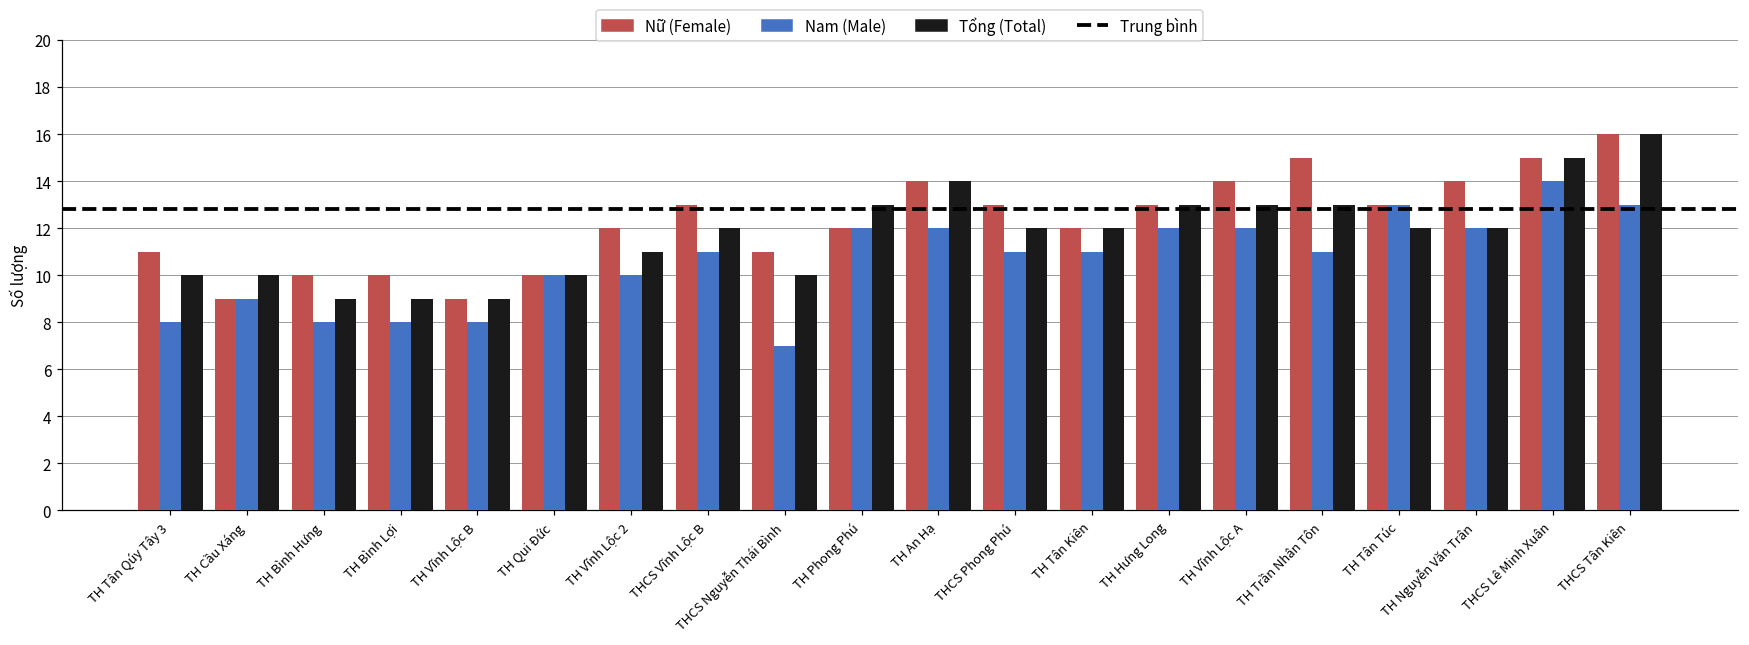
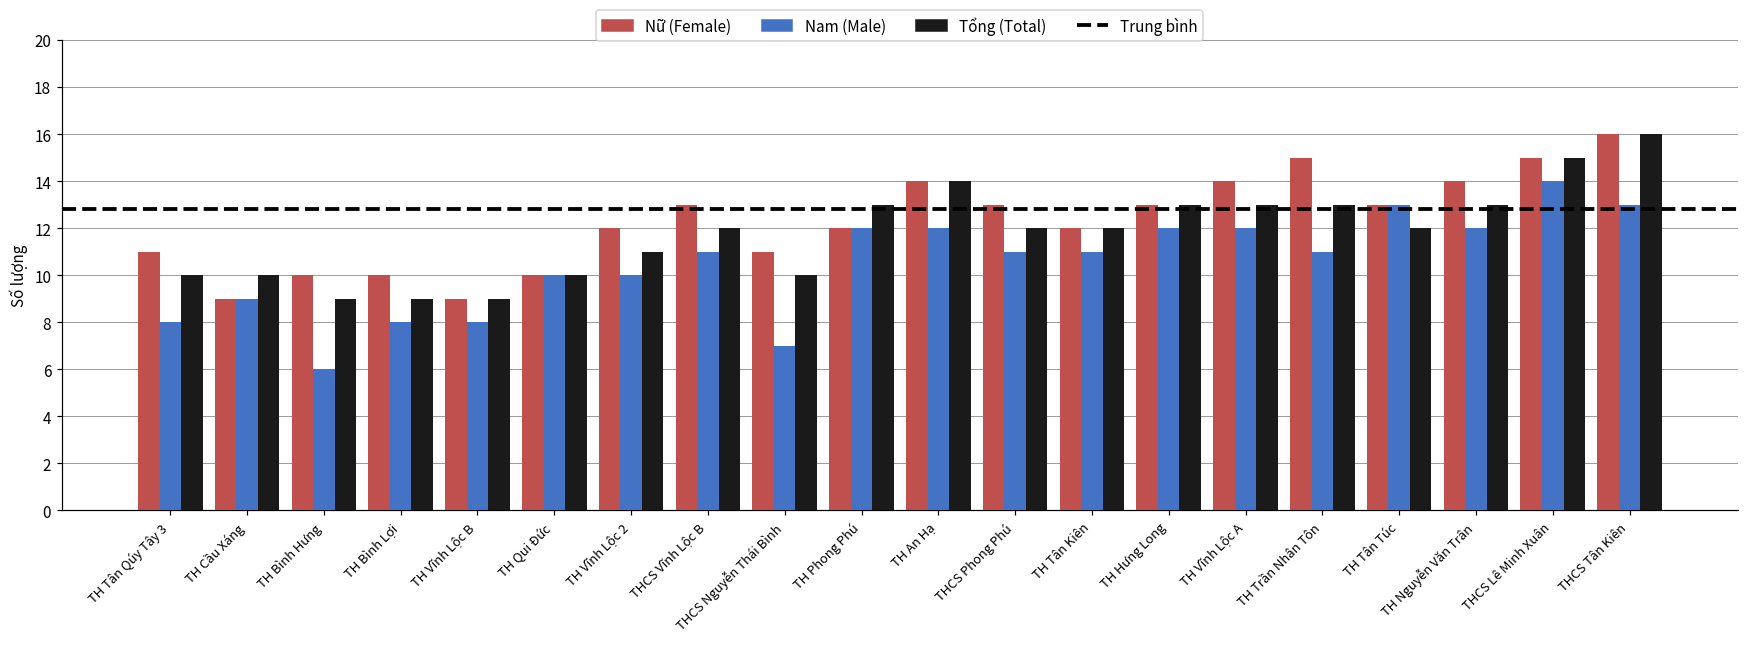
  {
    "Nữ (Female)": {
      "TH Tân Qúy Tây 3": 11,
      "TH Cầu Xáng": 9,
      "TH Bình Hưng": 10,
      "TH Bình Lợi": 10,
      "TH Vĩnh Lộc B": 9,
      "TH Qui Đức": 10,
      "TH Vĩnh Lộc 2": 12,
      "THCS Vĩnh Lộc B": 13,
      "THCS Nguyễn Thái Bình": 11,
      "TH Phong Phú": 12,
      "TH An Hạ": 14,
      "THCS Phong Phú": 13,
      "TH Tân Kiên": 12,
      "TH Hưng Long": 13,
      "TH Vĩnh Lộc A": 14,
      "TH Trần Nhân Tôn": 15,
      "TH Tân Túc": 13,
      "TH Nguyễn Văn Trân": 14,
      "THCS Lê Minh Xuân": 15,
      "THCS Tân Kiên": 16
    },
    "Nam (Male)": {
      "TH Tân Qúy Tây 3": 8,
      "TH Cầu Xáng": 9,
-     "TH Bình Hưng": 8,
+     "TH Bình Hưng": 6,
      "TH Bình Lợi": 8,
      "TH Vĩnh Lộc B": 8,
      "TH Qui Đức": 10,
      "TH Vĩnh Lộc 2": 10,
      "THCS Vĩnh Lộc B": 11,
      "THCS Nguyễn Thái Bình": 7,
      "TH Phong Phú": 12,
      "TH An Hạ": 12,
      "THCS Phong Phú": 11,
      "TH Tân Kiên": 11,
      "TH Hưng Long": 12,
      "TH Vĩnh Lộc A": 12,
      "TH Trần Nhân Tôn": 11,
      "TH Tân Túc": 13,
      "TH Nguyễn Văn Trân": 12,
      "THCS Lê Minh Xuân": 14,
      "THCS Tân Kiên": 13
    },
    "Tổng (Total)": {
      "TH Tân Qúy Tây 3": 10,
      "TH Cầu Xáng": 10,
      "TH Bình Hưng": 9,
      "TH Bình Lợi": 9,
      "TH Vĩnh Lộc B": 9,
      "TH Qui Đức": 10,
      "TH Vĩnh Lộc 2": 11,
      "THCS Vĩnh Lộc B": 12,
      "THCS Nguyễn Thái Bình": 10,
      "TH Phong Phú": 13,
      "TH An Hạ": 14,
      "THCS Phong Phú": 12,
      "TH Tân Kiên": 12,
      "TH Hưng Long": 13,
      "TH Vĩnh Lộc A": 13,
      "TH Trần Nhân Tôn": 13,
      "TH Tân Túc": 12,
-     "TH Nguyễn Văn Trân": 12,
+     "TH Nguyễn Văn Trân": 13,
      "THCS Lê Minh Xuân": 15,
      "THCS Tân Kiên": 16
    }
  }
